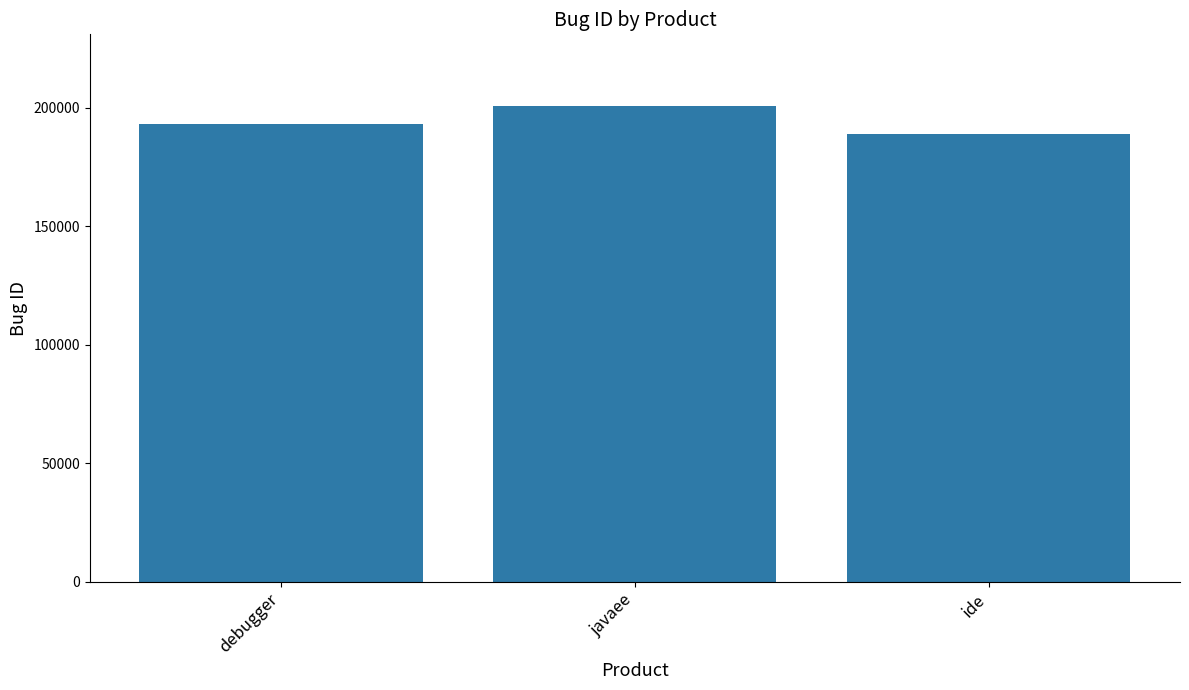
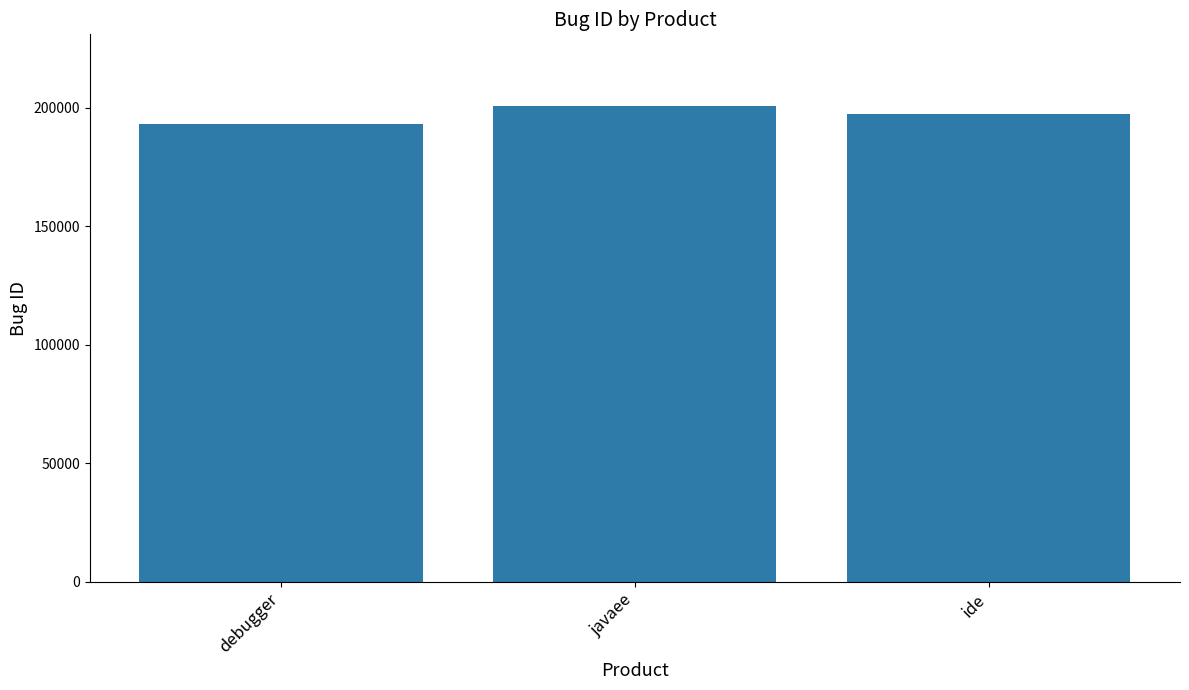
  {
    "debugger": 193000,
    "javaee": 201000,
-   "ide": 189000
+   "ide": 197000
  }
